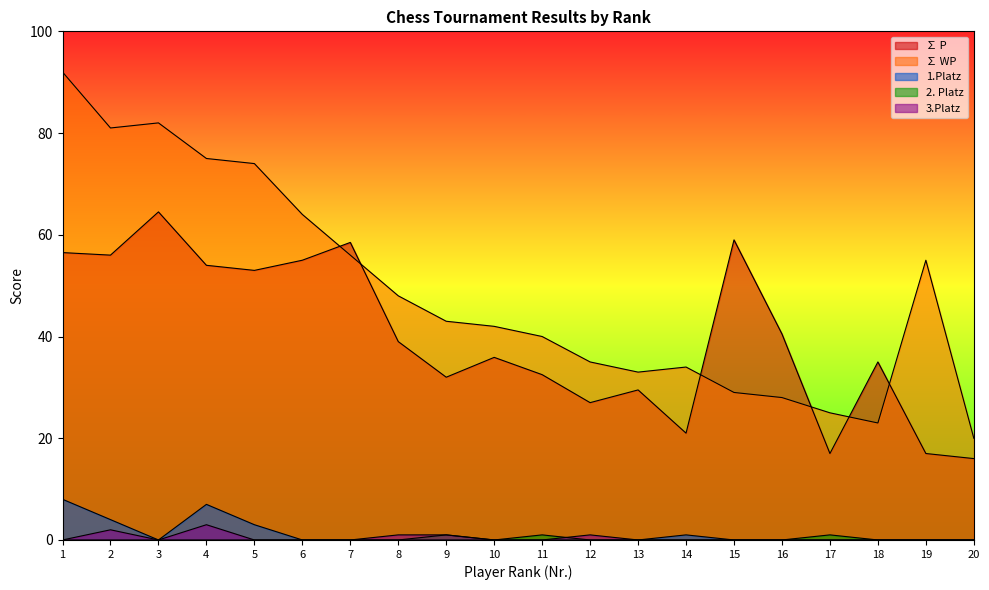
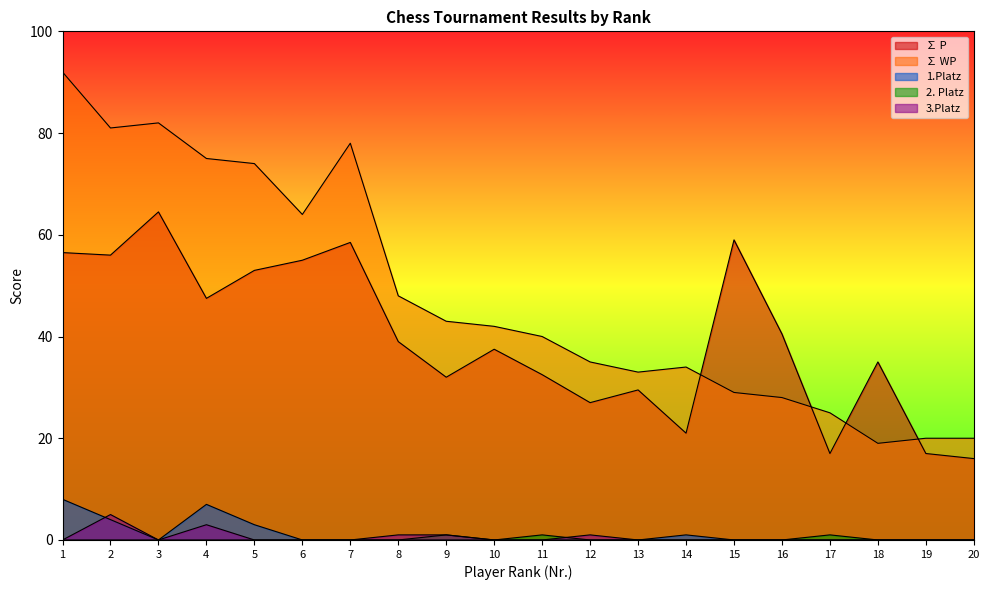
  {
    "∑ P": {
      "1": 57,
      "2": 56,
      "3": 65,
-     "4": 54,
+     "4": 48,
      "5": 53,
      "6": 55,
      "7": 59,
      "8": 39,
      "9": 32,
-     "10": 36,
+     "10": 38,
      "11": 33,
      "12": 27,
      "13": 30,
      "14": 21,
      "15": 59,
      "16": 41,
      "17": 17,
      "18": 35,
      "19": 17,
      "20": 16
    },
    "∑ WP": {
      "1": 92,
      "2": 81,
      "3": 82,
      "4": 75,
      "5": 74,
      "6": 64,
-     "7": 56,
+     "7": 78,
      "8": 48,
      "9": 43,
      "10": 42,
      "11": 40,
      "12": 35,
      "13": 33,
      "14": 34,
      "15": 29,
      "16": 28,
      "17": 25,
-     "18": 23,
-     "19": 55,
+     "18": 19,
+     "19": 20,
      "20": 20
    },
    "1.Platz": {
      "1": 8,
      "2": 4,
      "4": 7,
      "5": 3,
      "9": 0,
      "14": 1
    },
    "2. Platz": {
      "2": 0,
      "4": 0,
      "11": 1,
      "17": 1
    },
    "3.Platz": {
-     "2": 2,
+     "2": 5,
      "4": 3,
      "8": 1,
      "12": 1
    }
  }
